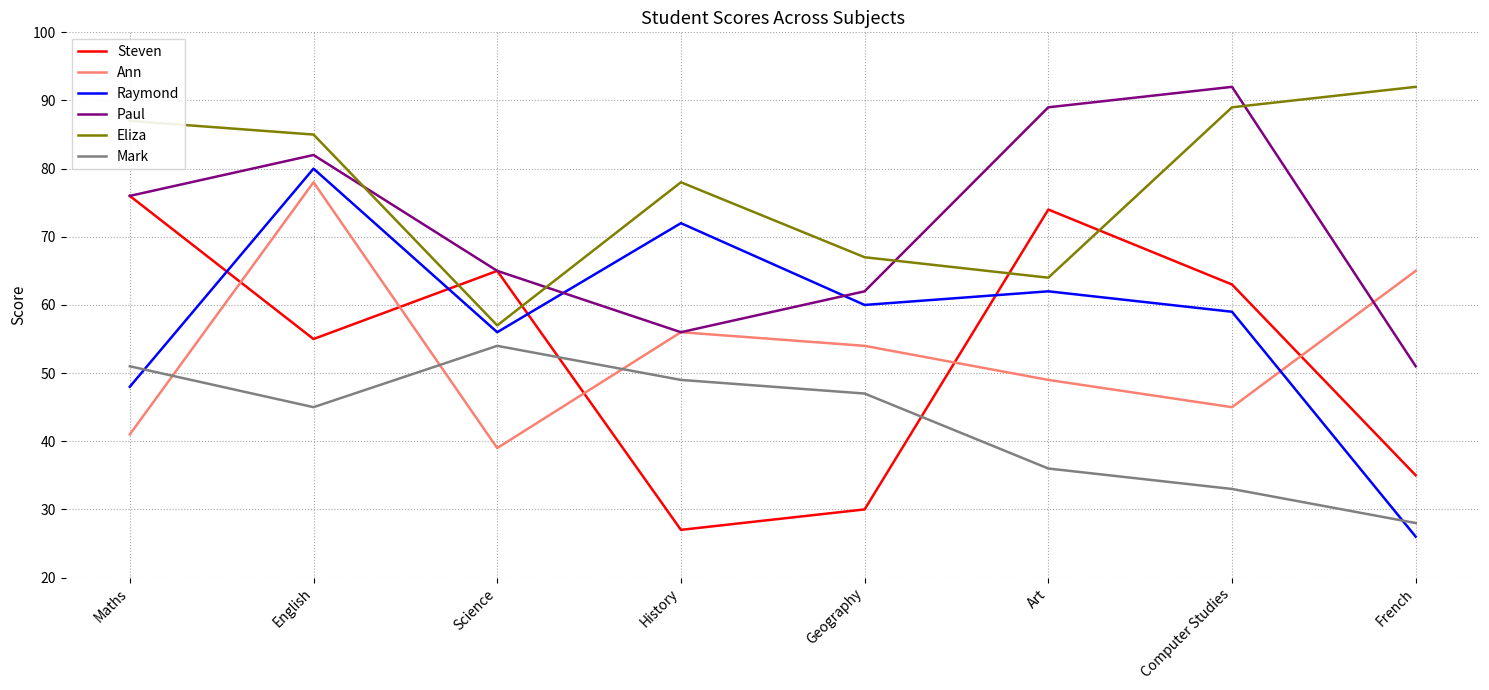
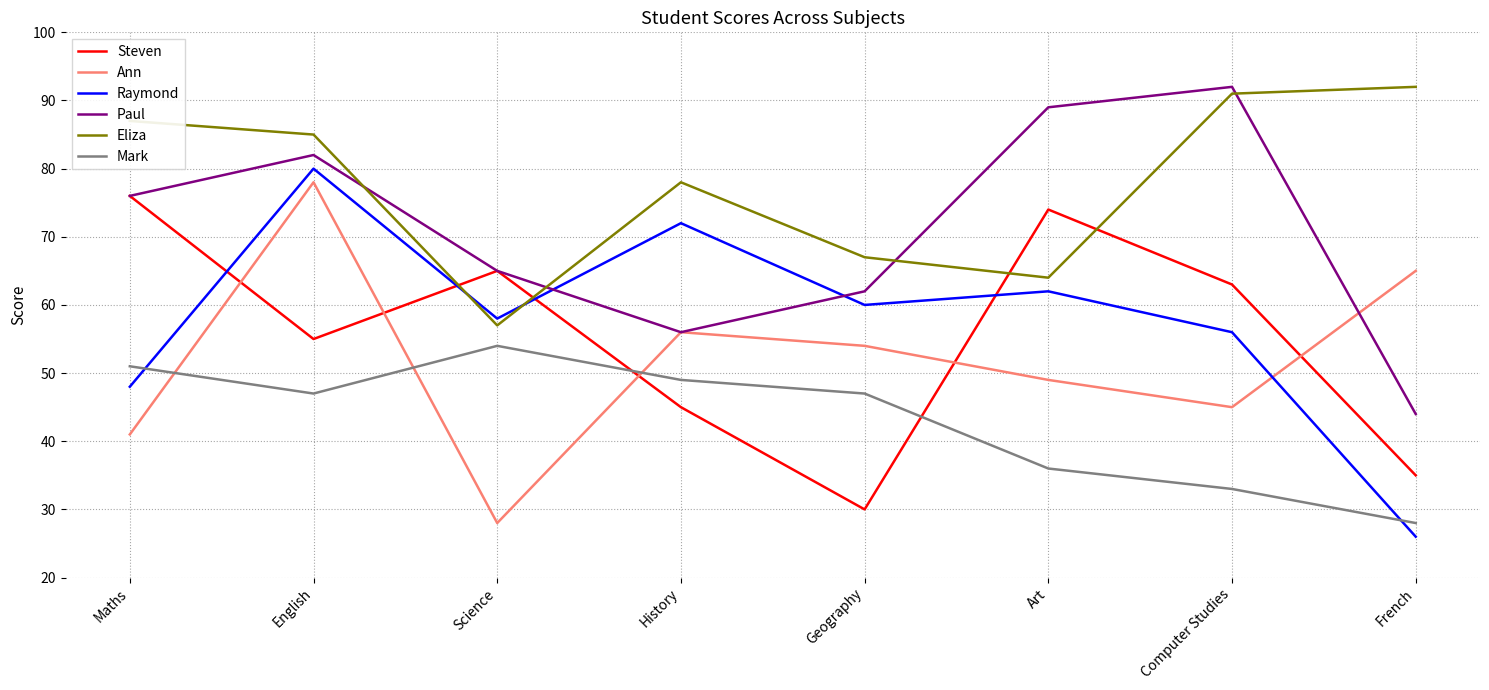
  {
    "Steven": {
      "English": 55,
-     "History": 27,
+     "History": 45,
      "Geography": 30,
      "Art": 74,
      "Computer Studies": 63,
      "French": 35
    },
    "Ann": {
      "Maths": 41,
      "English": 78,
-     "Science": 39,
+     "Science": 28,
      "Geography": 54,
      "Art": 49,
      "Computer Studies": 45,
      "French": 65
    },
    "Raymond": {
      "Maths": 48,
      "English": 80,
-     "Science": 56,
+     "Science": 58,
      "History": 72,
      "Geography": 60,
      "Art": 62,
-     "Computer Studies": 59,
+     "Computer Studies": 56,
      "French": 26
    },
    "Paul": {
      "English": 82,
      "Geography": 62,
      "Art": 89,
      "Computer Studies": 92,
-     "French": 51
+     "French": 44
    },
    "Eliza": {
      "English": 85,
      "Science": 57,
      "History": 78,
      "Geography": 67,
      "Art": 64,
-     "Computer Studies": 89,
+     "Computer Studies": 91,
      "French": 92
    },
    "Mark": {
      "Maths": 51,
-     "English": 45,
+     "English": 47,
      "Science": 54,
      "History": 49,
      "Geography": 47,
      "Art": 36,
      "Computer Studies": 33,
      "French": 28
    }
  }
